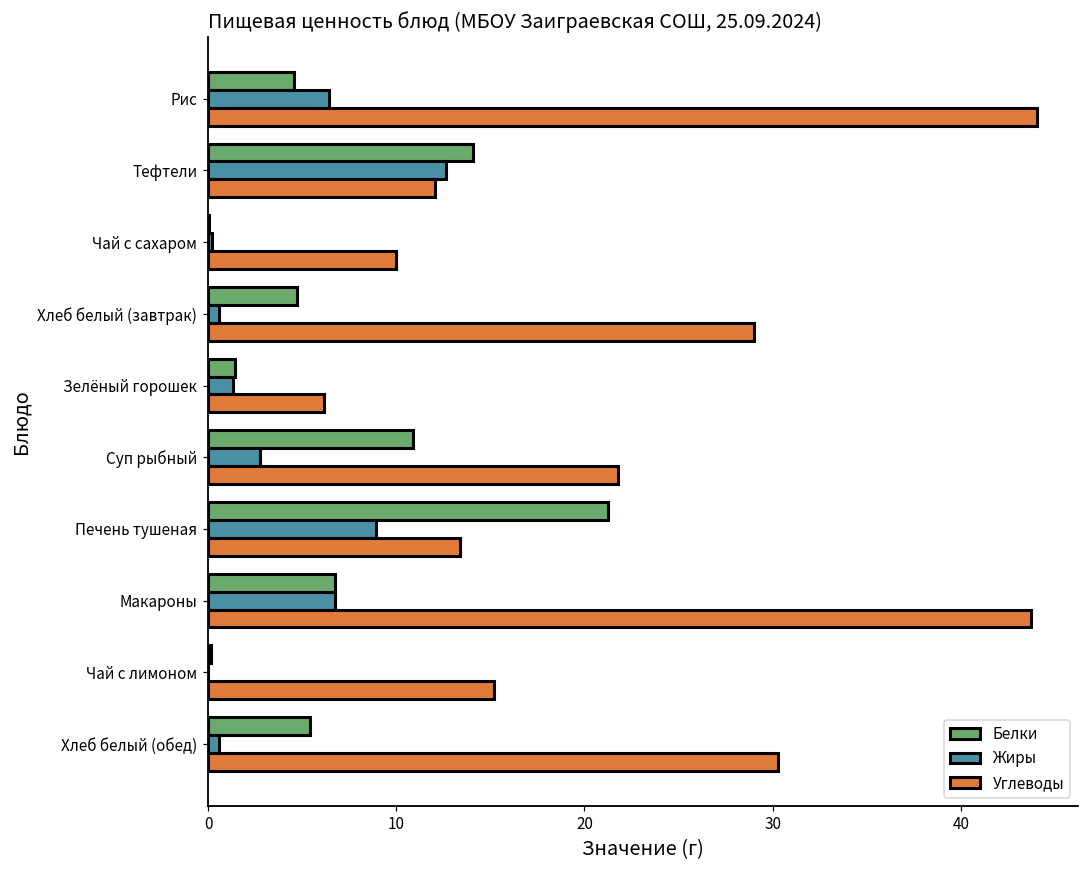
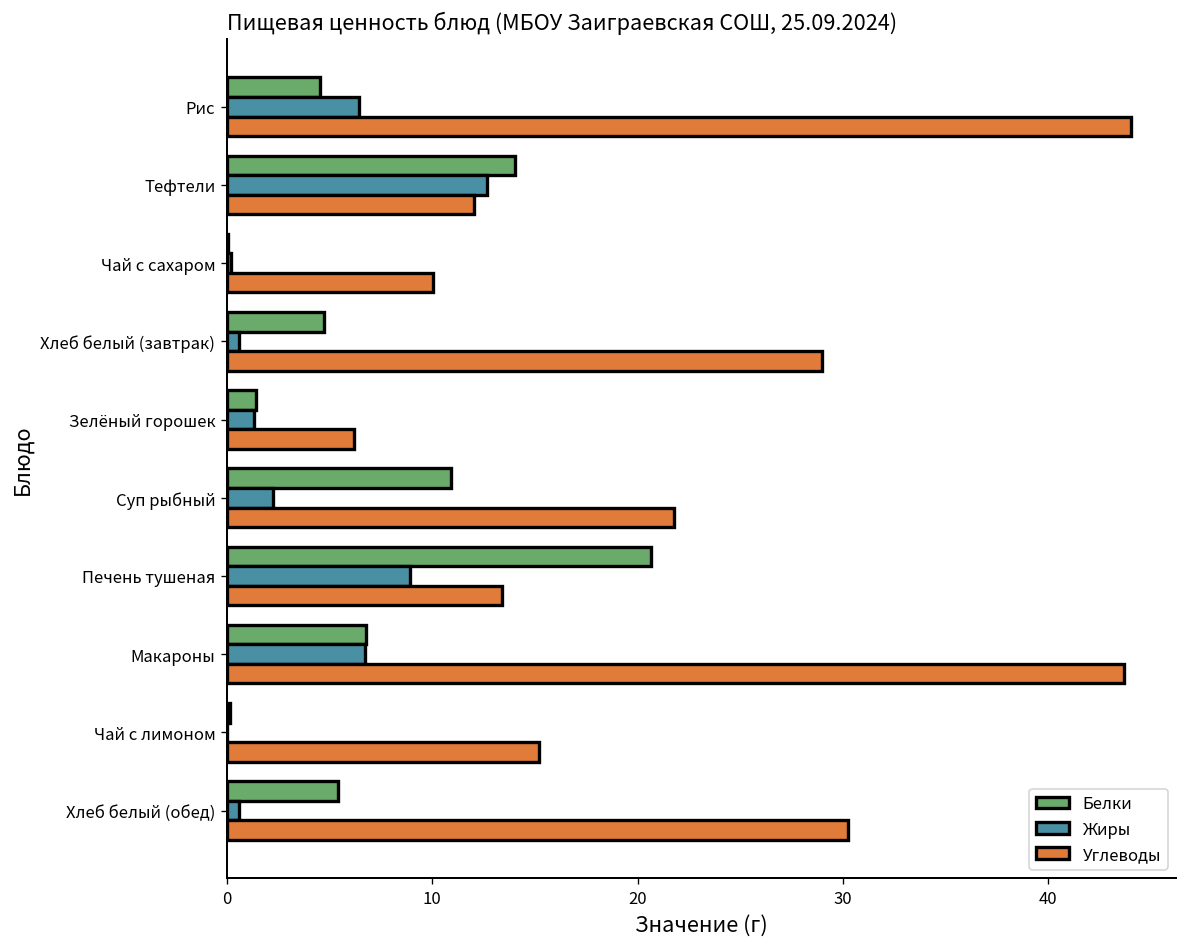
  {
    "Белки": {
      "Рис": 4.5,
      "Тефтели": 14.1,
      "Хлеб белый (завтрак)": 4.7,
      "Зелёный горошек": 1.4,
      "Суп рыбный": 10.9,
-     "Печень тушеная": 21.2,
+     "Печень тушеная": 20.6,
      "Макароны": 6.8,
      "Хлеб белый (обед)": 5.4
    },
    "Жиры": {
      "Рис": 6.4,
      "Тефтели": 12.6,
      "Чай с сахаром": 0.2,
      "Хлеб белый (завтрак)": 0.6,
      "Зелёный горошек": 1.3,
-     "Суп рыбный": 2.8,
+     "Суп рыбный": 2.2,
      "Печень тушеная": 8.9,
      "Макароны": 6.7,
      "Хлеб белый (обед)": 0.6
    },
    "Углеводы": {
      "Рис": 44.0,
      "Тефтели": 12.0,
      "Чай с сахаром": 10.0,
      "Хлеб белый (завтрак)": 29.0,
      "Зелёный горошек": 6.2,
      "Суп рыбный": 21.8,
      "Печень тушеная": 13.4,
      "Макароны": 43.7,
      "Чай с лимоном": 15.2,
      "Хлеб белый (обед)": 30.3
    }
  }
